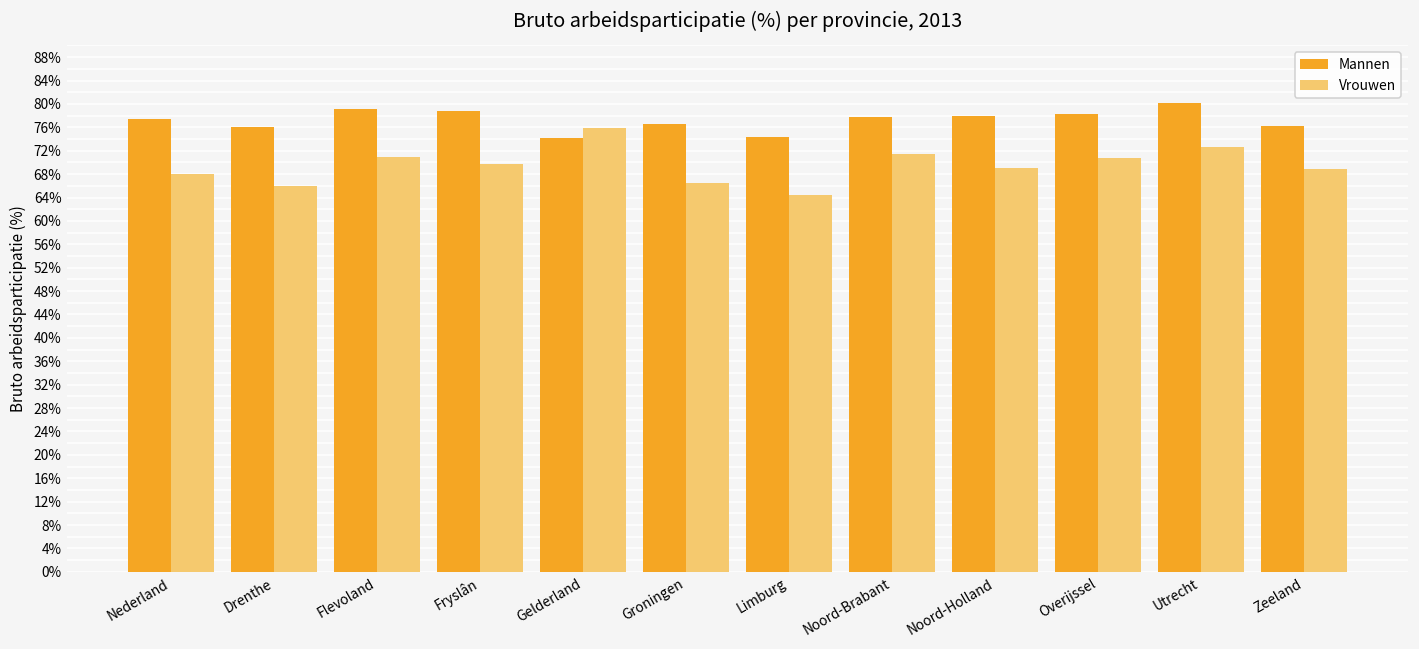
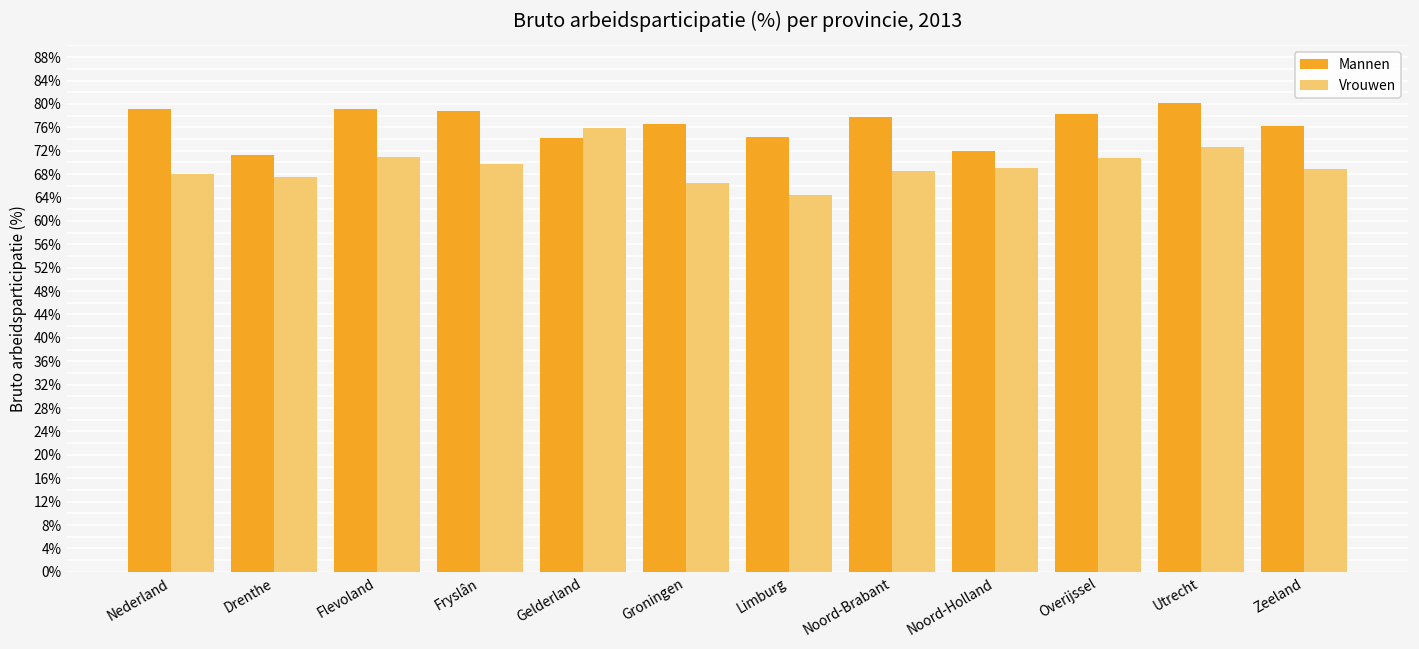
  {
    "Mannen": {
-     "Nederland": "77%",
-     "Drenthe": "76%",
+     "Nederland": "79%",
+     "Drenthe": "71%",
      "Flevoland": "79%",
      "Fryslân": "79%",
      "Gelderland": "74%",
      "Groningen": "77%",
      "Limburg": "74%",
      "Noord-Brabant": "78%",
-     "Noord-Holland": "78%",
+     "Noord-Holland": "72%",
      "Overijssel": "78%",
      "Utrecht": "80%",
      "Zeeland": "76%"
    },
    "Vrouwen": {
      "Nederland": "68%",
-     "Drenthe": "66%",
+     "Drenthe": "68%",
      "Flevoland": "71%",
      "Fryslân": "70%",
      "Gelderland": "76%",
      "Groningen": "66%",
      "Limburg": "65%",
-     "Noord-Brabant": "71%",
+     "Noord-Brabant": "69%",
      "Noord-Holland": "69%",
      "Overijssel": "71%",
      "Utrecht": "73%",
      "Zeeland": "69%"
    }
  }
